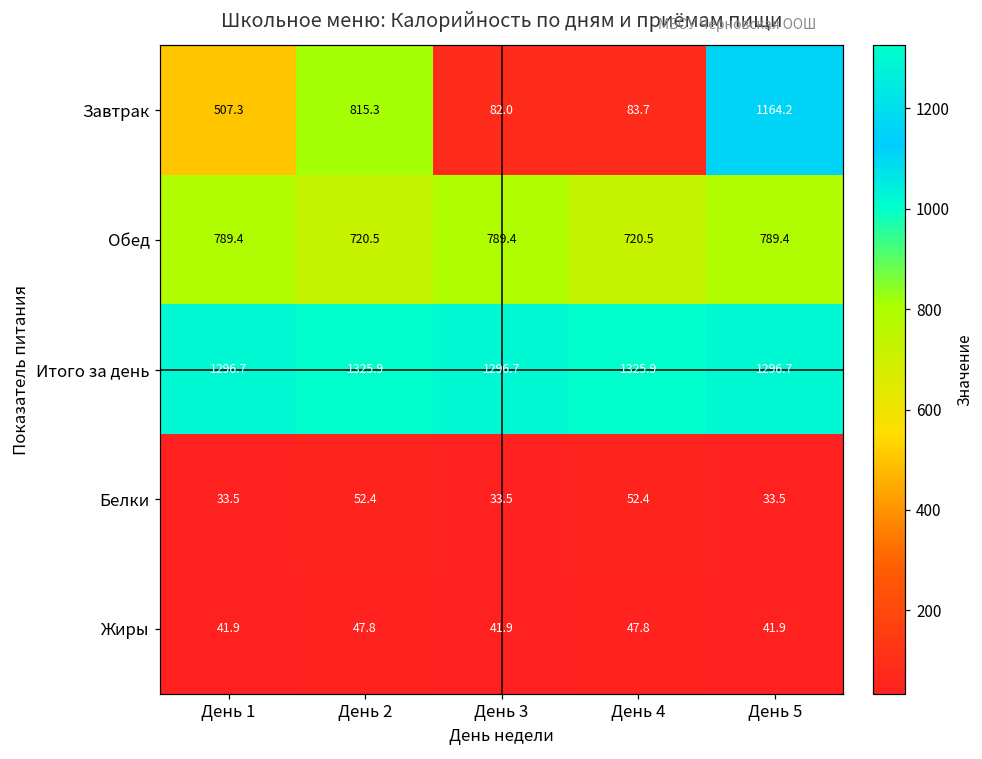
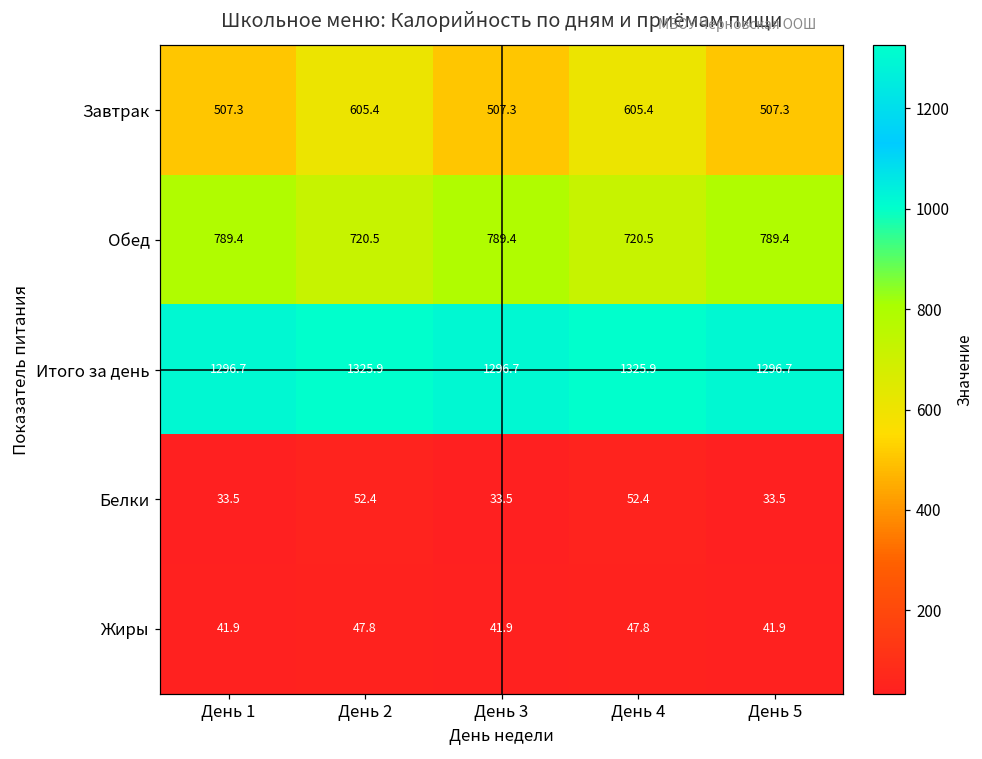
  {
    "Завтрак": {
      "День 1": 507.3,
-     "День 2": 815.3,
-     "День 3": 82.0,
-     "День 4": 83.7,
-     "День 5": 1164.2
+     "День 2": 605.4,
+     "День 3": 507.3,
+     "День 4": 605.4,
+     "День 5": 507.3
    },
    "Обед": {
      "День 1": 789.4,
      "День 2": 720.5,
      "День 3": 789.4,
      "День 4": 720.5,
      "День 5": 789.4
    },
    "Итого за день": {
      "День 1": 1296.7,
      "День 2": 1325.9,
      "День 3": 1296.7,
      "День 4": 1325.9,
      "День 5": 1296.7
    },
    "Белки": {
      "День 1": 33.5,
      "День 2": 52.4,
      "День 3": 33.5,
      "День 4": 52.4,
      "День 5": 33.5
    },
    "Жиры": {
      "День 1": 41.9,
      "День 2": 47.8,
      "День 3": 41.9,
      "День 4": 47.8,
      "День 5": 41.9
    }
  }
